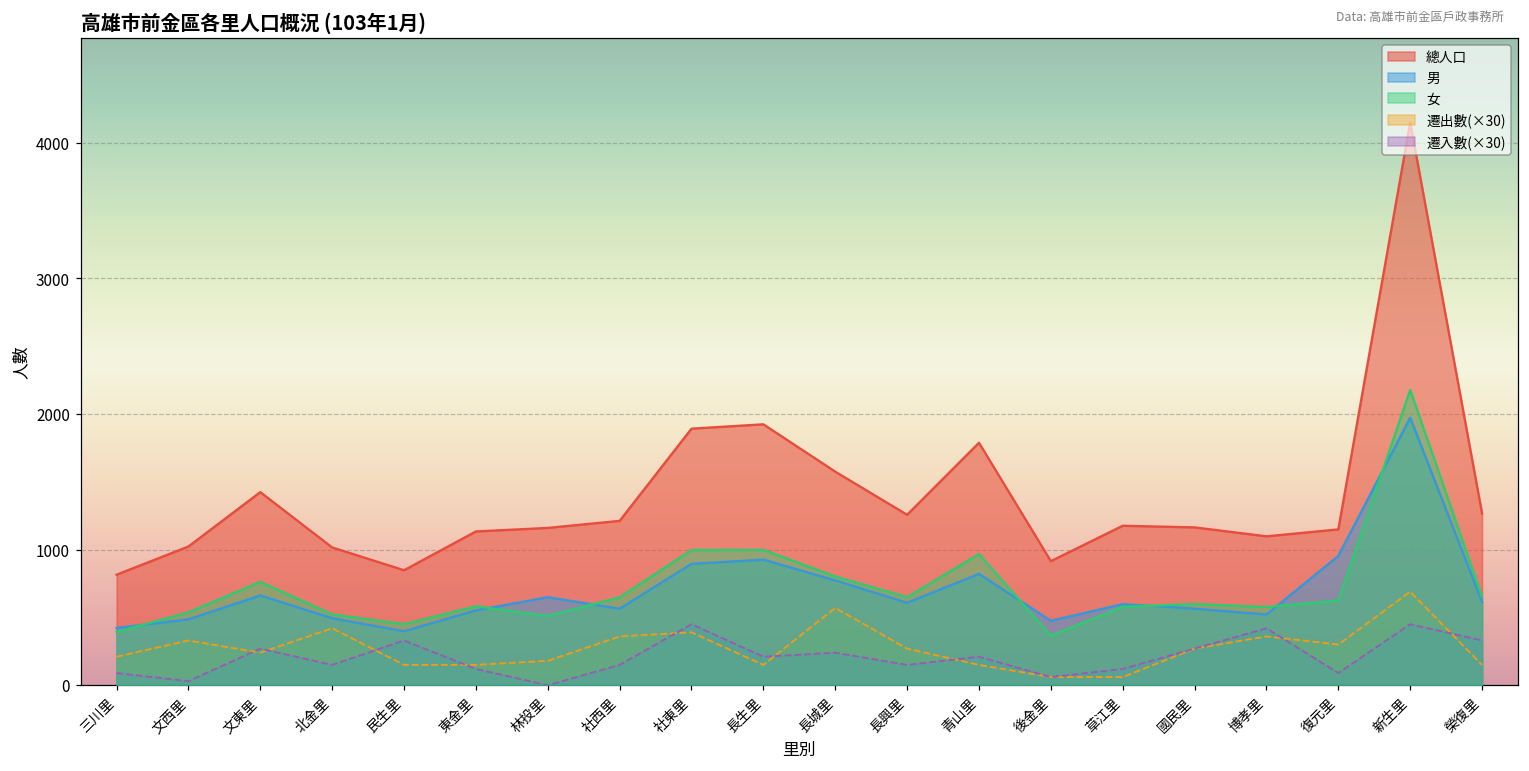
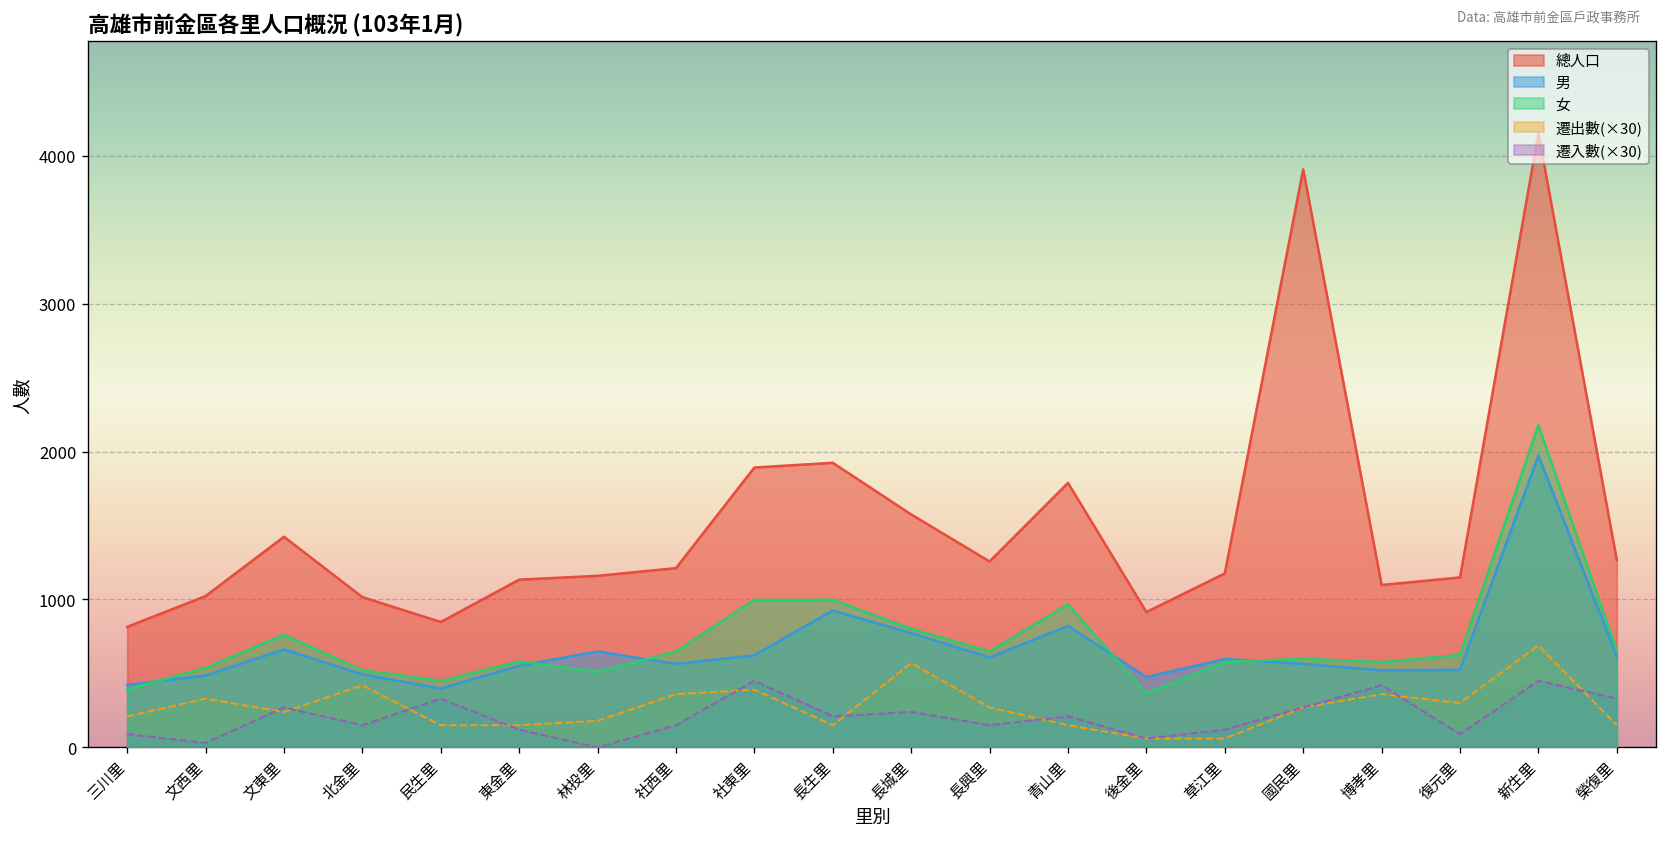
  {
    "總人口": {
      "三川里": 820,
      "文西里": 1020,
      "文東里": 1420,
      "北金里": 1020,
      "民生里": 850,
      "東金里": 1130,
      "林投里": 1160,
      "社西里": 1210,
      "社東里": 1890,
      "長生里": 1920,
      "長城里": 1580,
      "長興里": 1260,
      "青山里": 1790,
      "後金里": 920,
      "草江里": 1180,
-     "國民里": 1160,
+     "國民里": 3910,
      "博孝里": 1100,
      "復元里": 1150,
      "榮復里": 1270
    },
    "男": {
      "三川里": 420,
      "文西里": 490,
      "文東里": 660,
      "北金里": 490,
      "民生里": 400,
      "東金里": 550,
      "林投里": 650,
      "社西里": 560,
-     "社東里": 900,
+     "社東里": 620,
      "長生里": 930,
      "長城里": 770,
      "長興里": 610,
      "青山里": 820,
      "後金里": 480,
      "國民里": 570,
      "博孝里": 520,
-     "復元里": 950,
+     "復元里": 520,
      "新生里": 1970,
      "榮復里": 610
    },
    "女": {
      "三川里": 390,
      "文西里": 540,
      "文東里": 760,
      "北金里": 520,
      "民生里": 450,
      "東金里": 580,
      "林投里": 510,
      "社西里": 650,
      "社東里": 1000,
      "長生里": 1000,
      "長城里": 800,
      "長興里": 650,
      "青山里": 970,
      "後金里": 370,
      "國民里": 600,
      "博孝里": 580,
      "復元里": 630,
      "新生里": 2180,
      "榮復里": 650
    },
    "遷出數(×30)": {
      "三川里": 210,
      "文西里": 330,
      "文東里": 240,
      "北金里": 420,
      "民生里": 150,
      "東金里": 150,
      "林投里": 180,
      "社西里": 360,
      "社東里": 390,
      "長生里": 150,
      "長城里": 570,
      "長興里": 270,
      "青山里": 150,
      "草江里": 60,
      "博孝里": 360,
      "復元里": 300,
      "新生里": 690,
      "榮復里": 150
    },
    "遷入數(×30)": {
      "三川里": 90,
      "文西里": 30,
      "文東里": 270,
      "北金里": 150,
      "民生里": 330,
      "東金里": 120,
      "林投里": 0,
      "社西里": 150,
      "社東里": 450,
      "長生里": 210,
      "長城里": 240,
      "長興里": 150,
      "青山里": 210,
      "草江里": 120,
      "博孝里": 420,
      "復元里": 90,
      "新生里": 450,
      "榮復里": 330
    }
  }
